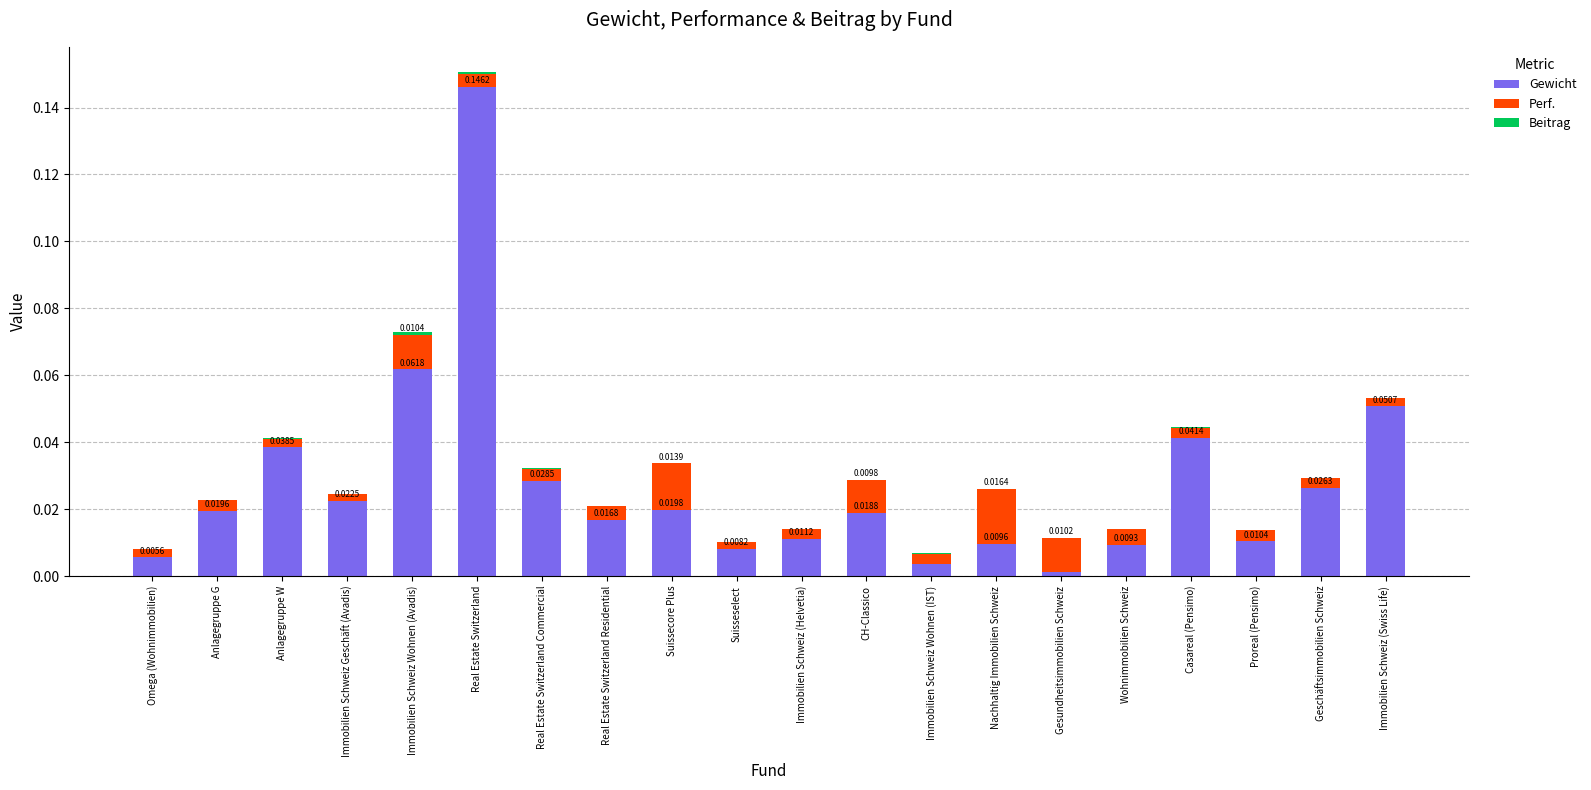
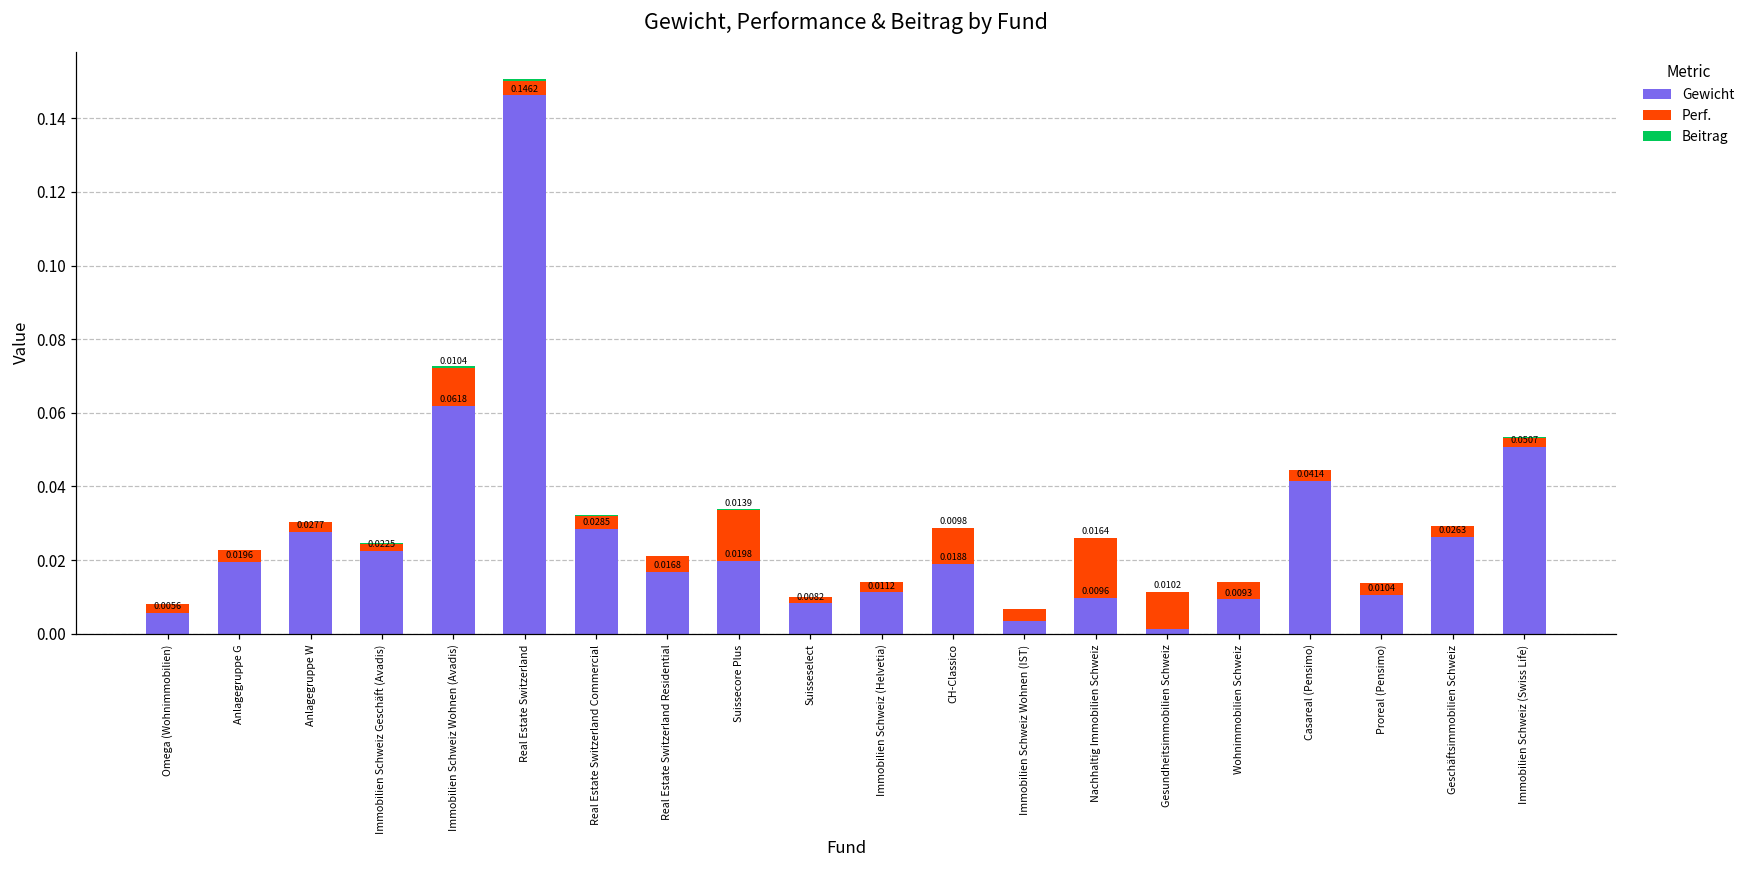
  {
    "Gewicht": {
      "Omega (Wohnimmobilien)": 0.0056,
      "Anlagegruppe G": 0.0196,
-     "Anlagegruppe W": 0.0385,
+     "Anlagegruppe W": 0.0277,
      "Immobilien Schweiz Geschäft (Avadis)": 0.0225,
      "Immobilien Schweiz Wohnen (Avadis)": 0.0618,
      "Real Estate Switzerland": 0.1462,
      "Real Estate Switzerland Commercial": 0.0285,
      "Real Estate Switzerland Residential": 0.0168,
      "Suissecore Plus": 0.0198,
      "Suisseselect": 0.0082,
      "Immobilien Schweiz (Helvetia)": 0.0112,
      "CH-Classico": 0.0188,
      "Nachhaltig Immobilien Schweiz": 0.0096,
      "Wohnimmobilien Schweiz": 0.0093,
      "Casareal (Pensimo)": 0.0414,
      "Proreal (Pensimo)": 0.0104,
      "Geschäftsimmobilien Schweiz": 0.0263,
      "Immobilien Schweiz (Swiss Life)": 0.0507
    },
    "Perf.": {
      "Immobilien Schweiz Wohnen (Avadis)": 0.0104,
      "Suissecore Plus": 0.0139,
      "CH-Classico": 0.0098,
      "Nachhaltig Immobilien Schweiz": 0.0164,
      "Gesundheitsimmobilien Schweiz": 0.0102
    }
  }
